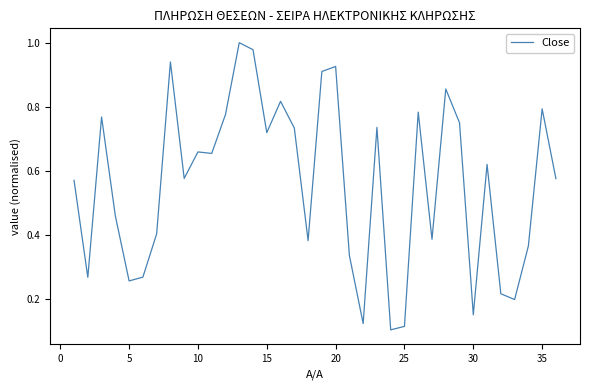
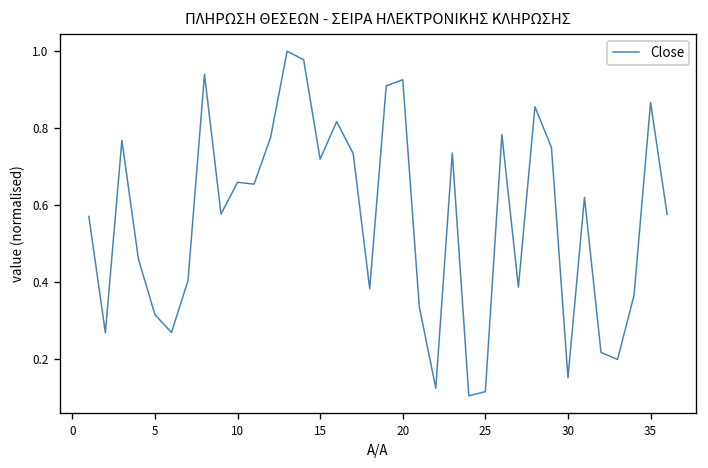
  {
-   "5": 0.26,
+   "5": 0.32,
    "10": 0.66,
    "15": 0.72,
    "20": 0.93,
    "25": 0.11,
    "30": 0.15,
-   "35": 0.79
+   "35": 0.87
  }
